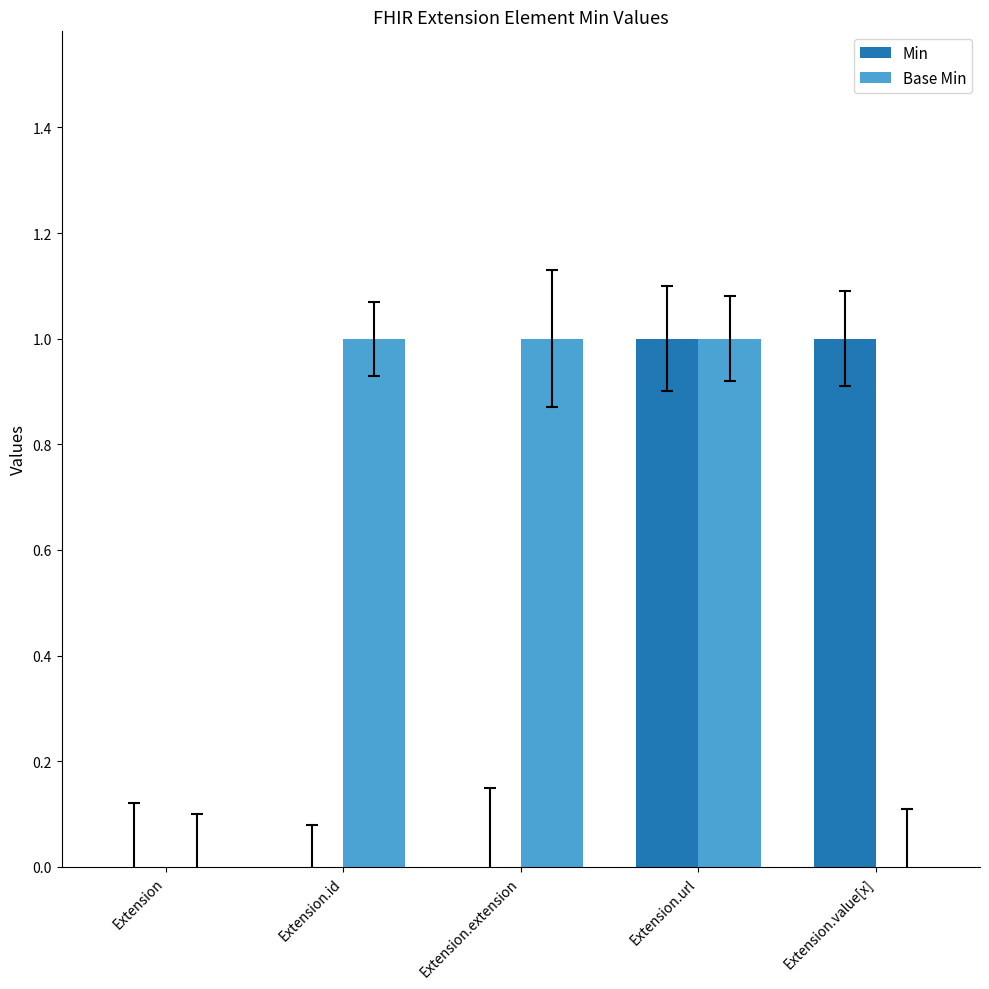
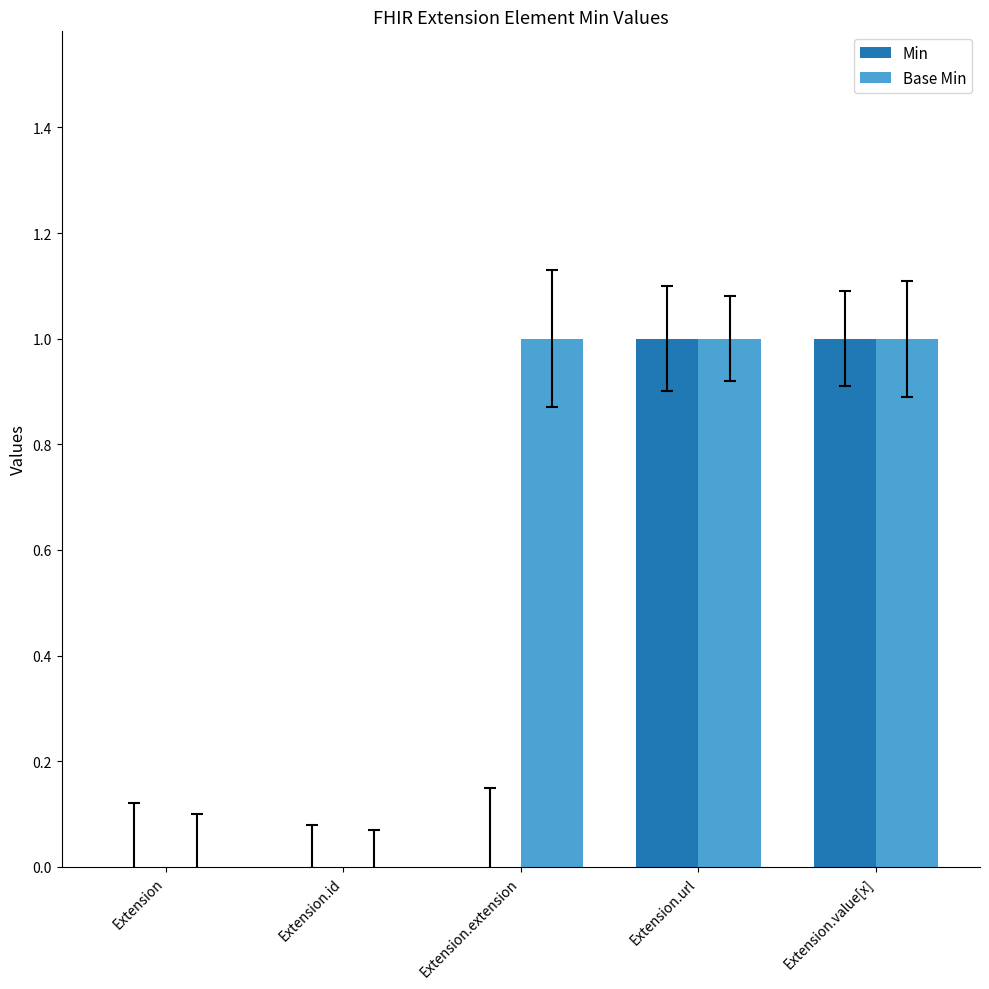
  {
    "Base Min": {
      "Extension": 0,
-     "Extension.id": 1,
+     "Extension.id": 0,
      "Extension.extension": 1,
      "Extension.url": 1,
-     "Extension.value[x]": 0
+     "Extension.value[x]": 1
    }
  }
